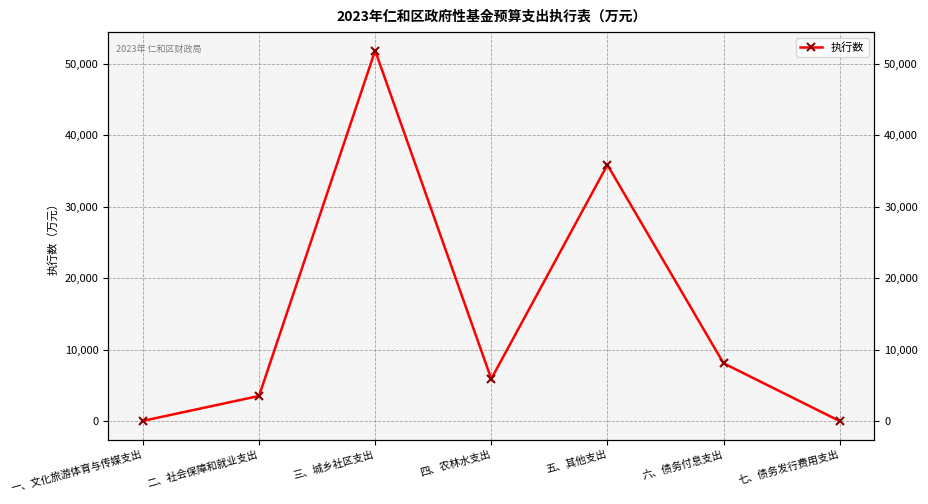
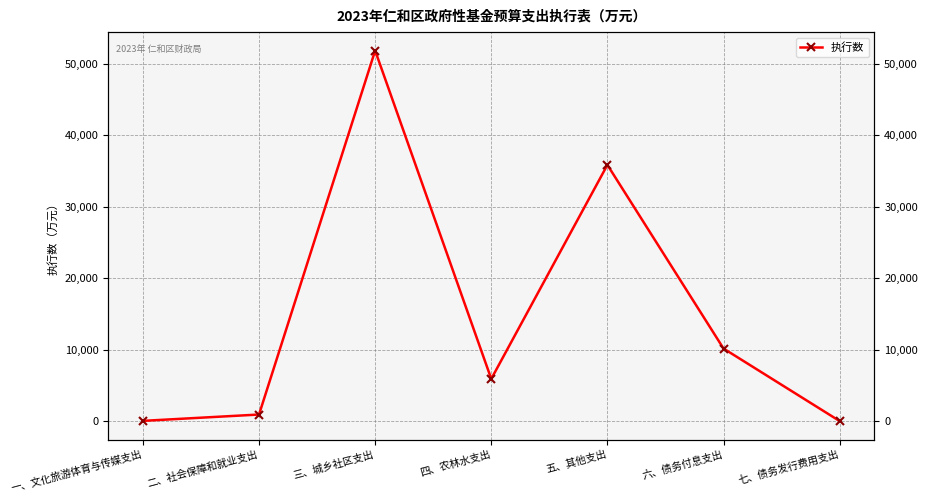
  {
    "一、文化旅游体育与传媒支出": "0",
-   "二、社会保障和就业支出": "4,000",
+   "二、社会保障和就业支出": "1,000",
    "三、城乡社区支出": "52,000",
    "四、农林水支出": "6,000",
    "五、其他支出": "36,000",
-   "六、债务付息支出": "8,000",
+   "六、债务付息支出": "10,000",
    "七、债务发行费用支出": "0"
  }
